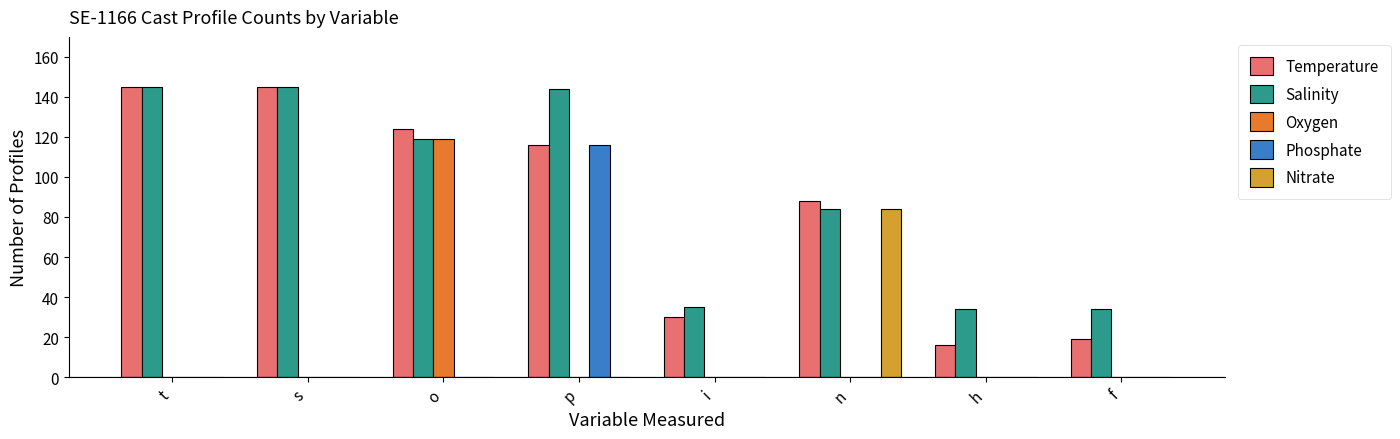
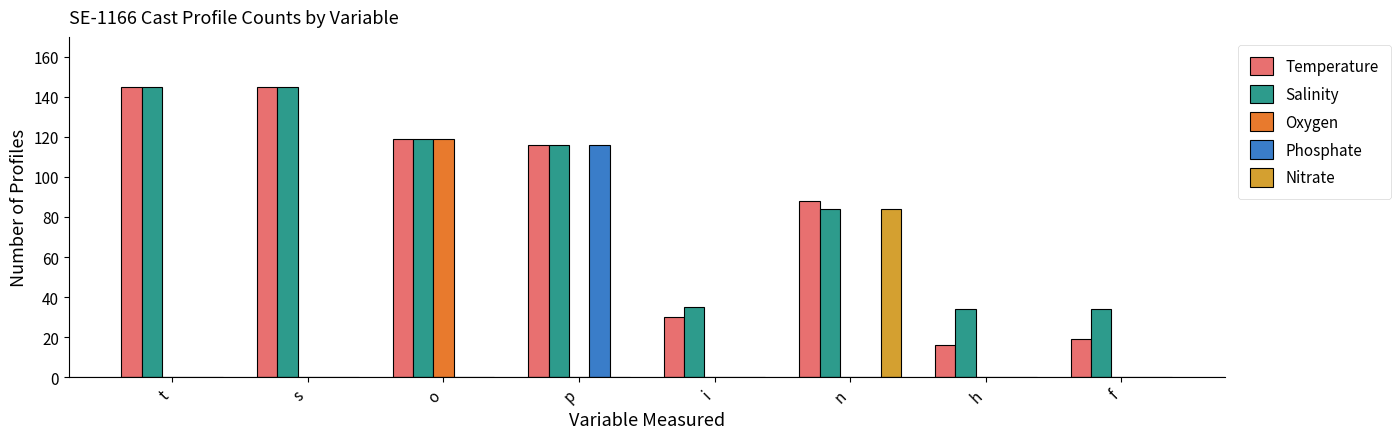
  {
    "Temperature": {
      "t": 145,
      "s": 145,
-     "o": 124,
+     "o": 119,
      "p": 116,
      "i": 30,
      "n": 88,
      "h": 16,
      "f": 19
    },
    "Salinity": {
      "t": 145,
      "s": 145,
      "o": 119,
-     "p": 144,
+     "p": 116,
      "i": 35,
      "n": 84,
      "h": 34,
      "f": 34
    },
    "Phosphate": {
      "t": 0,
      "s": 0,
      "o": 0,
      "p": 116,
      "i": 0,
      "n": 0,
      "h": 0,
      "f": 0
    }
  }
